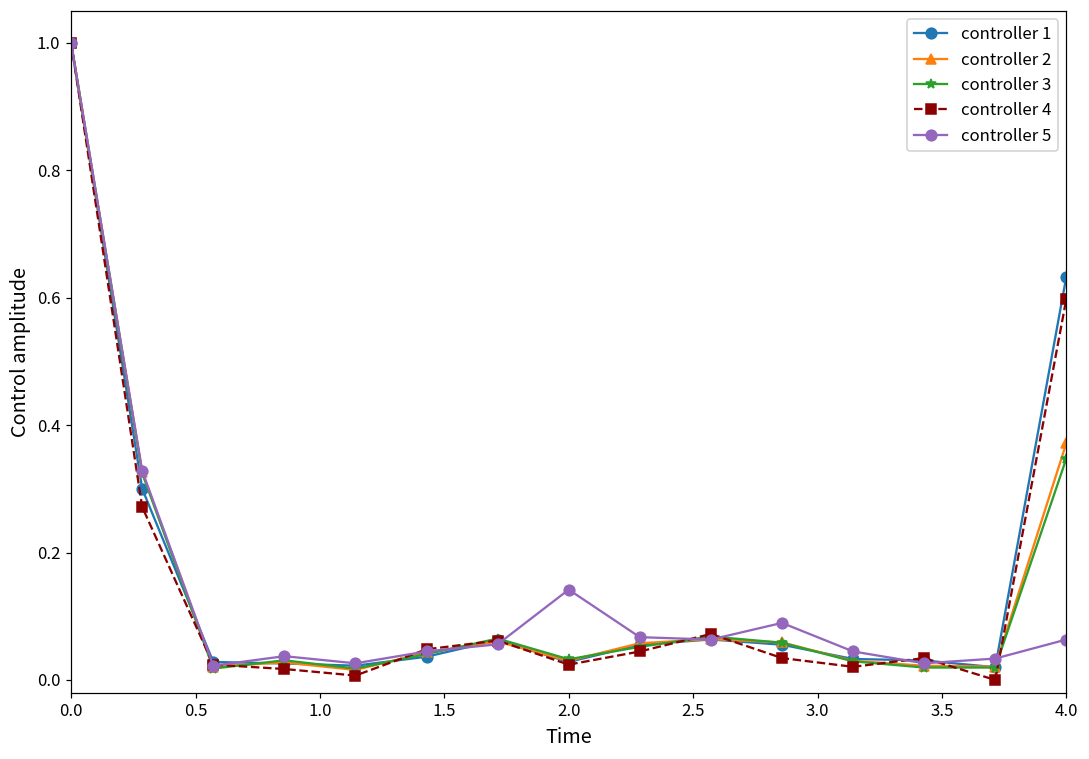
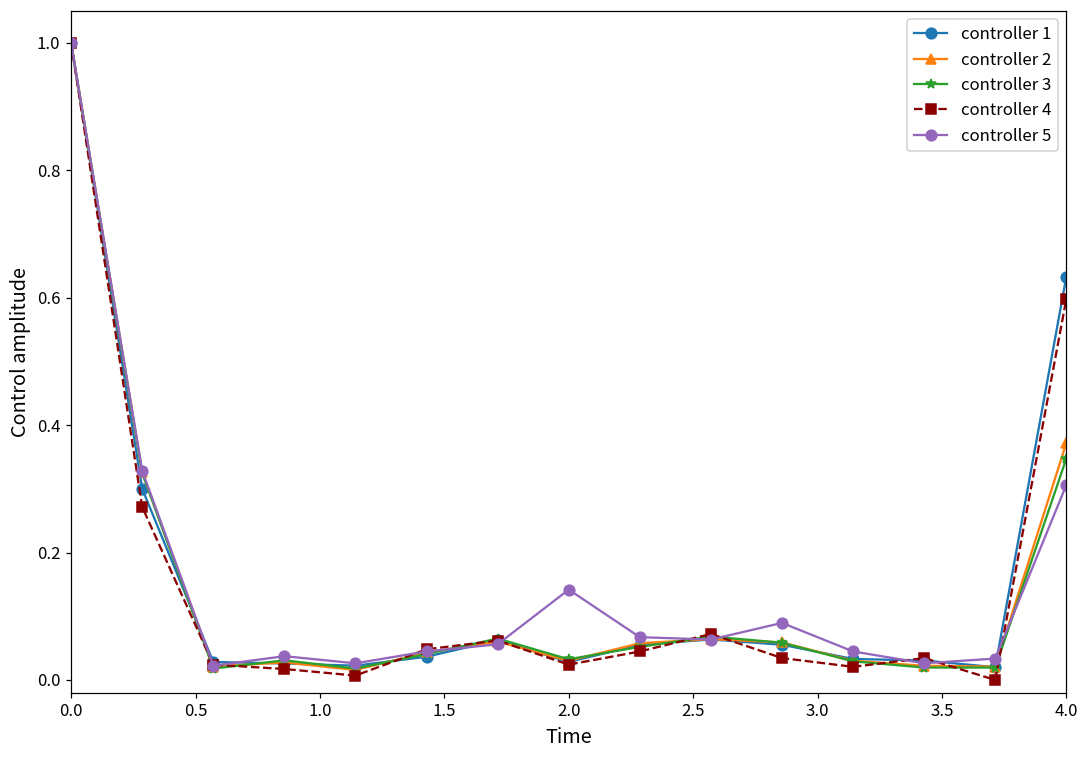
  {
    "controller 1": {
      "4.0": 0.63
    },
    "controller 2": {
      "4.0": 0.37
    },
    "controller 3": {
      "4.0": 0.35
    },
    "controller 4": {
      "4.0": 0.60
    },
    "controller 5": {
      "2.0": 0.14,
-     "4.0": 0.06
+     "4.0": 0.31
    }
  }
